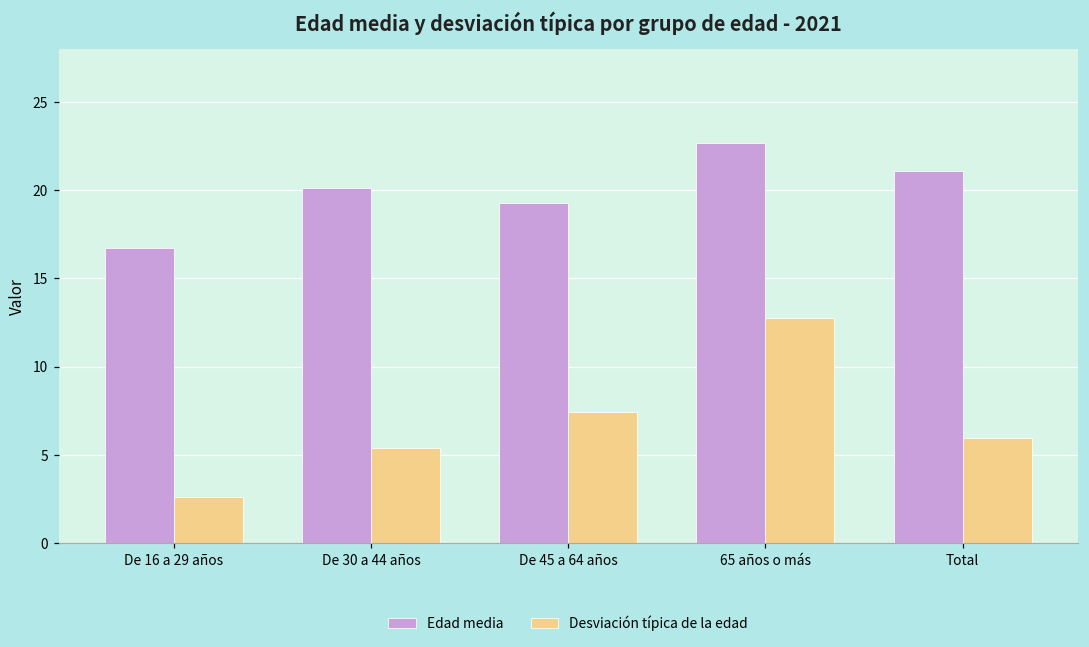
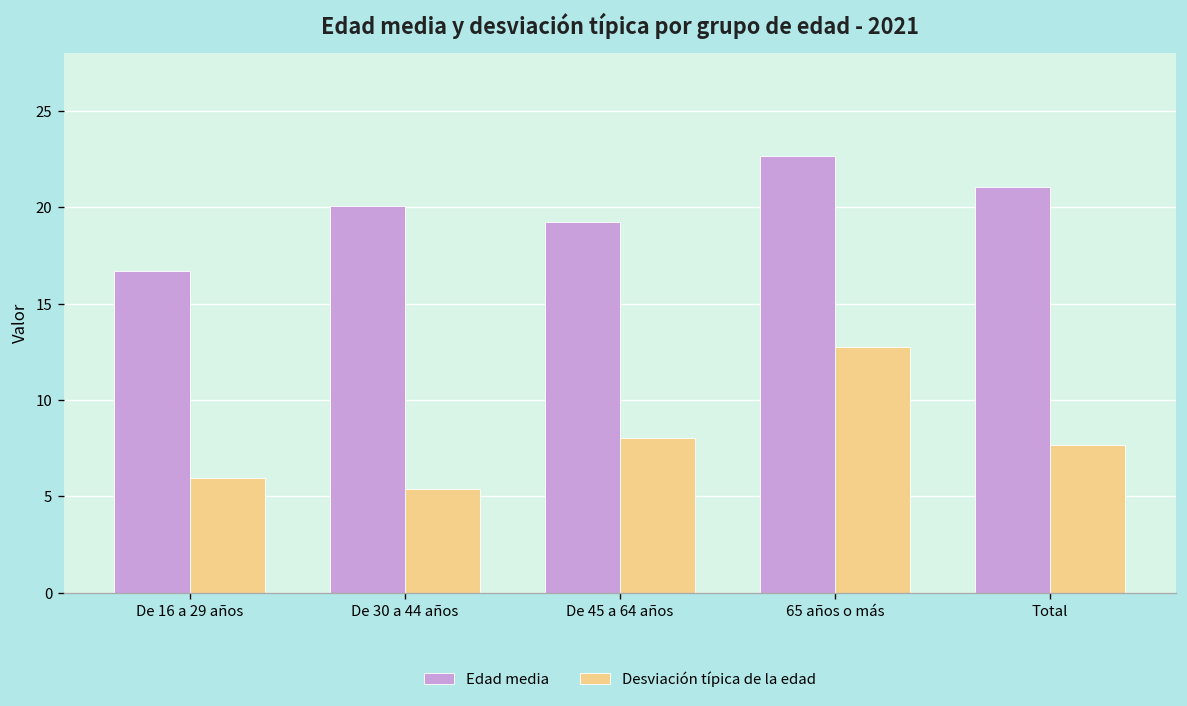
  {
    "Edad media": {
      "De 16 a 29 años": 16.7,
      "De 30 a 44 años": 20.1,
      "De 45 a 64 años": 19.3,
      "65 años o más": 22.7,
      "Total": 21.1
    },
    "Desviación típica de la edad": {
-     "De 16 a 29 años": 2.6,
+     "De 16 a 29 años": 6.0,
      "De 30 a 44 años": 5.4,
-     "De 45 a 64 años": 7.4,
+     "De 45 a 64 años": 8.1,
      "65 años o más": 12.8,
-     "Total": 6.0
+     "Total": 7.7
    }
  }
